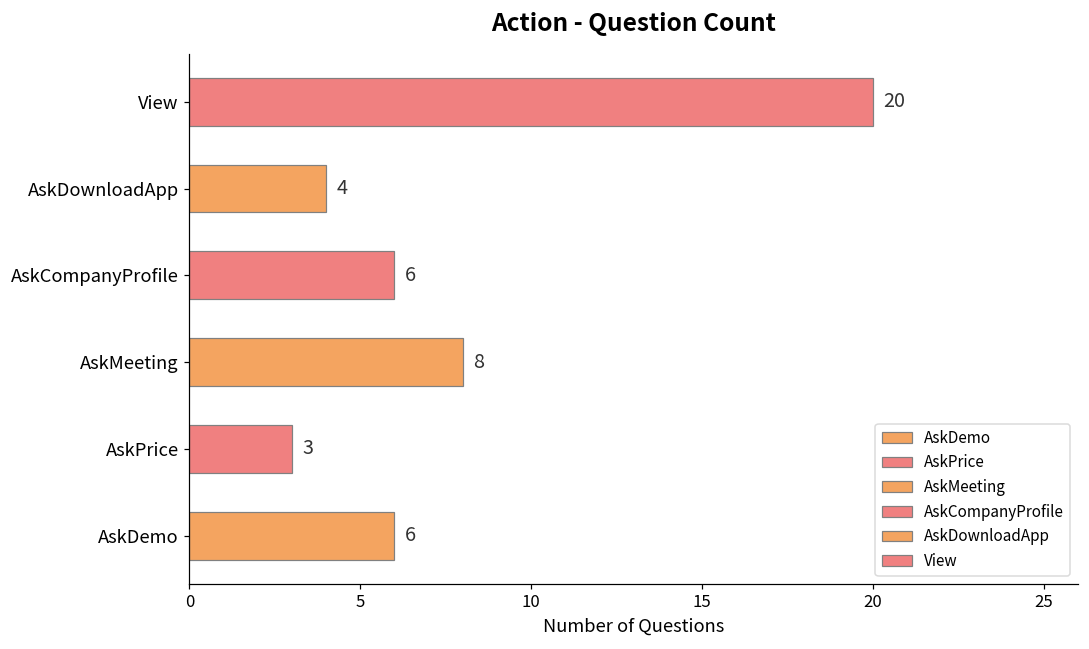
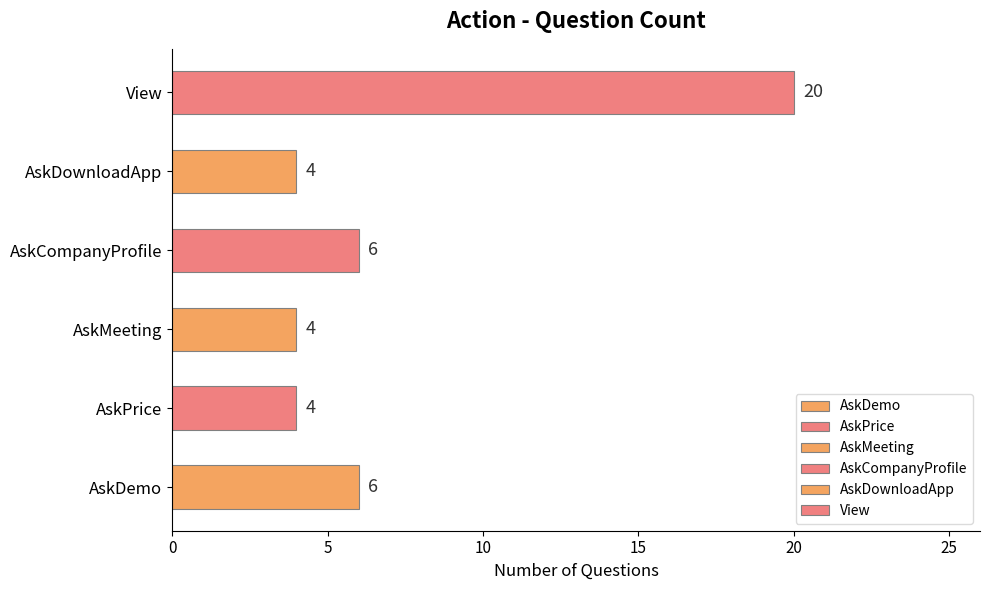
  {
    "View": 20,
    "AskDownloadApp": 4,
    "AskCompanyProfile": 6,
-   "AskMeeting": 8,
-   "AskPrice": 3,
+   "AskMeeting": 4,
+   "AskPrice": 4,
    "AskDemo": 6
  }
